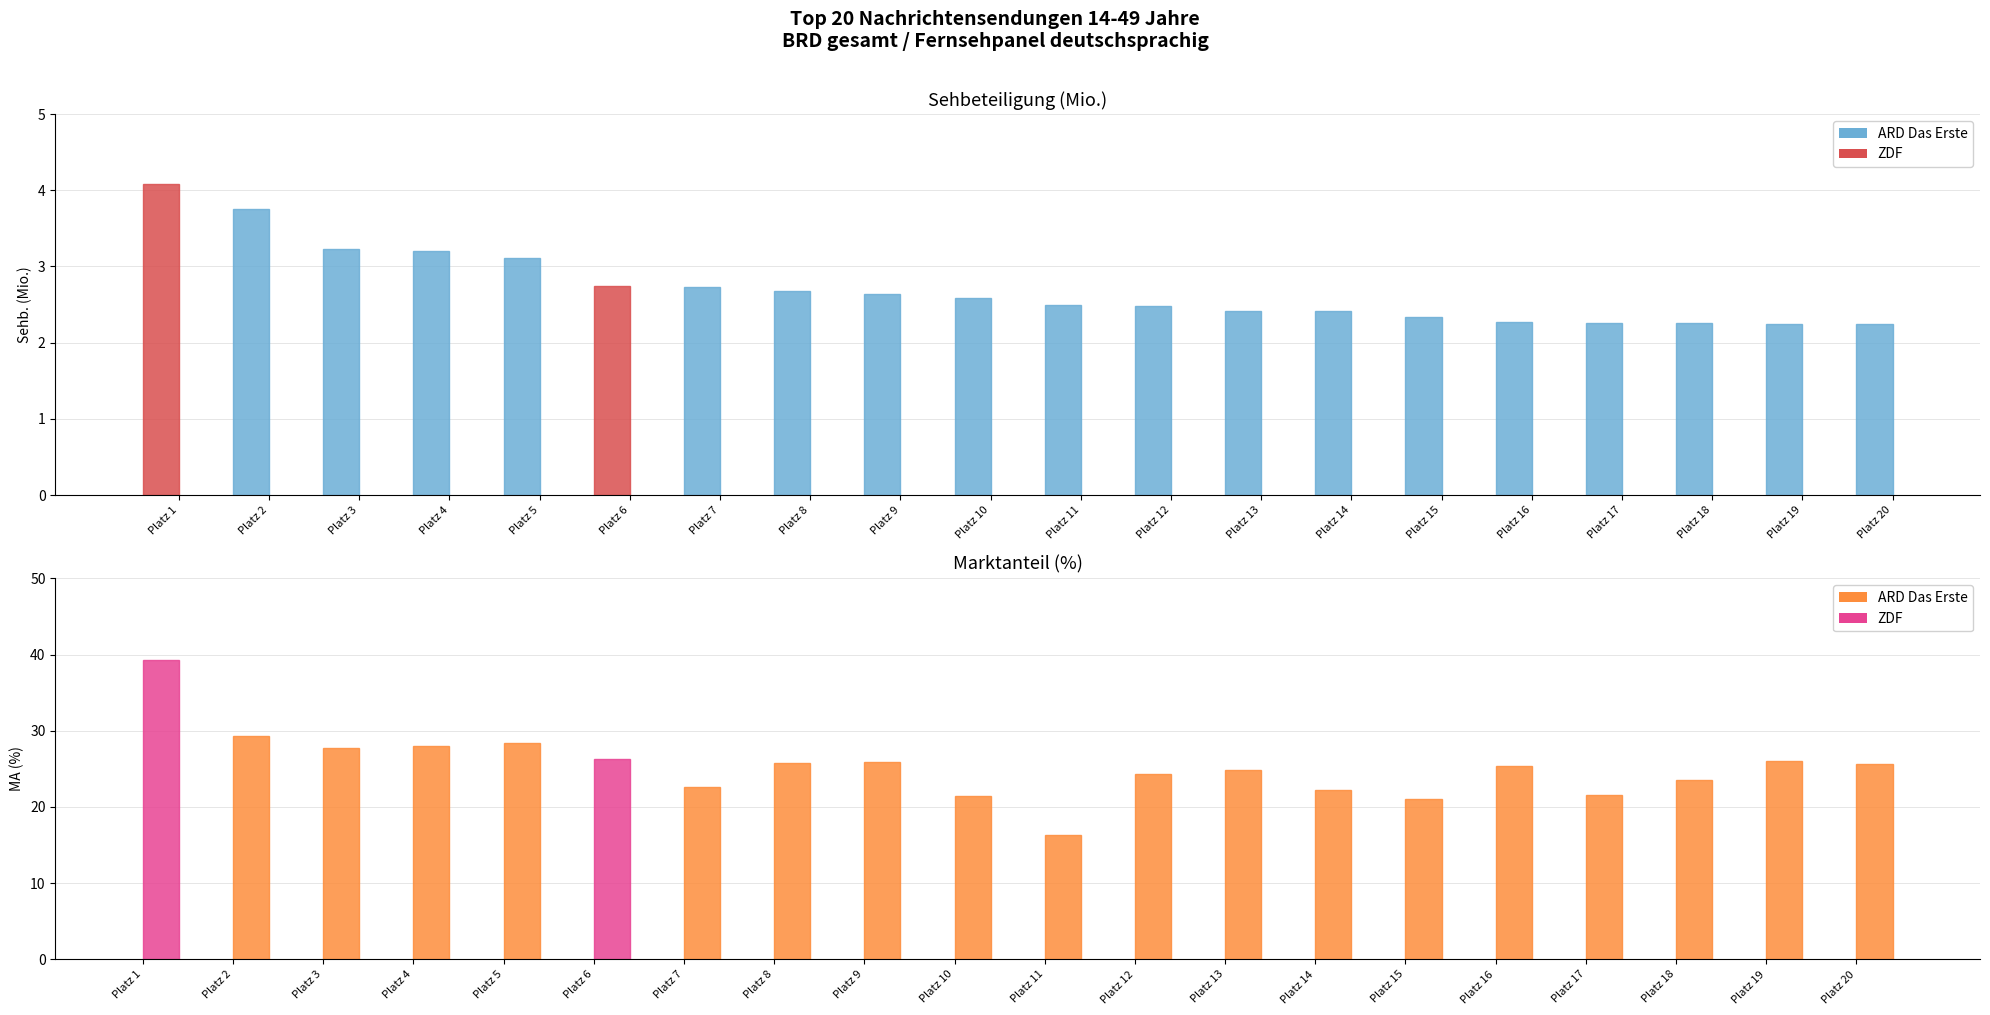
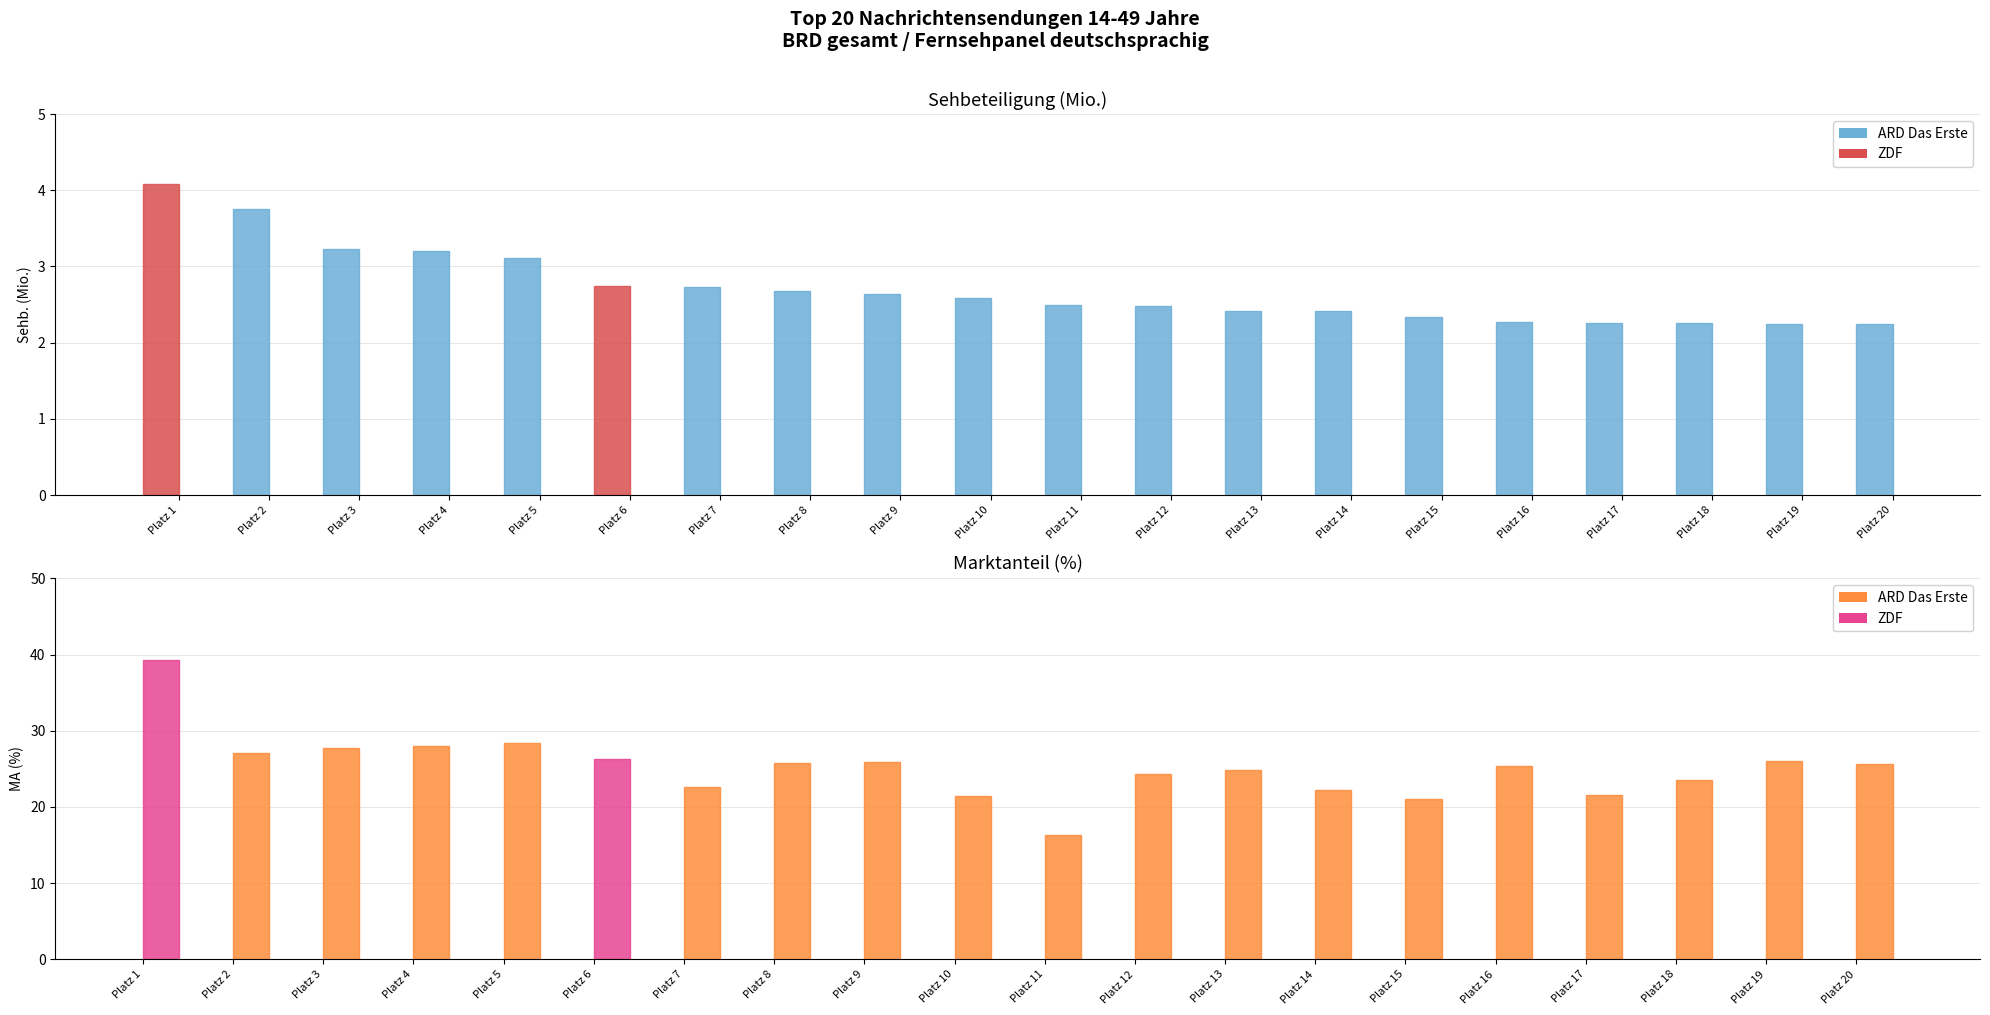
  {
    "Sehbeteiligung (Mio.)": {
      "Platz 1": 4.1,
      "Platz 2": 3.8,
      "Platz 3": 3.2,
      "Platz 4": 3.2,
      "Platz 5": 3.1,
      "Platz 6": 2.7,
      "Platz 7": 2.7,
      "Platz 8": 2.7,
      "Platz 9": 2.6,
      "Platz 10": 2.6,
      "Platz 11": 2.5,
      "Platz 12": 2.5,
      "Platz 13": 2.4,
      "Platz 14": 2.4,
      "Platz 15": 2.3,
      "Platz 16": 2.3,
      "Platz 17": 2.3,
      "Platz 18": 2.3,
      "Platz 19": 2.2,
      "Platz 20": 2.2
    },
    "Marktanteil (%)": {
      "Platz 1": 39,
-     "Platz 2": 29,
+     "Platz 2": 27,
      "Platz 3": 28,
      "Platz 4": 28,
      "Platz 5": 28,
      "Platz 6": 26,
      "Platz 7": 23,
      "Platz 8": 26,
      "Platz 9": 26,
      "Platz 10": 21,
      "Platz 11": 16,
      "Platz 12": 24,
      "Platz 13": 25,
      "Platz 14": 22,
      "Platz 15": 21,
      "Platz 16": 25,
      "Platz 17": 22,
      "Platz 18": 24,
      "Platz 19": 26,
      "Platz 20": 26
    }
  }
